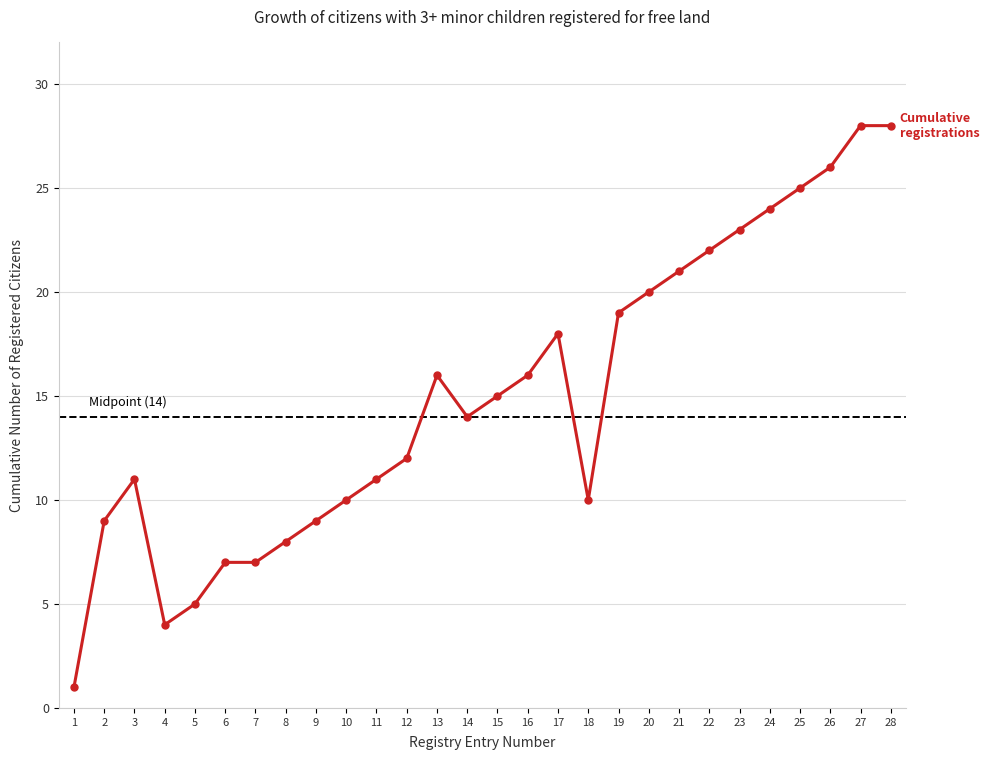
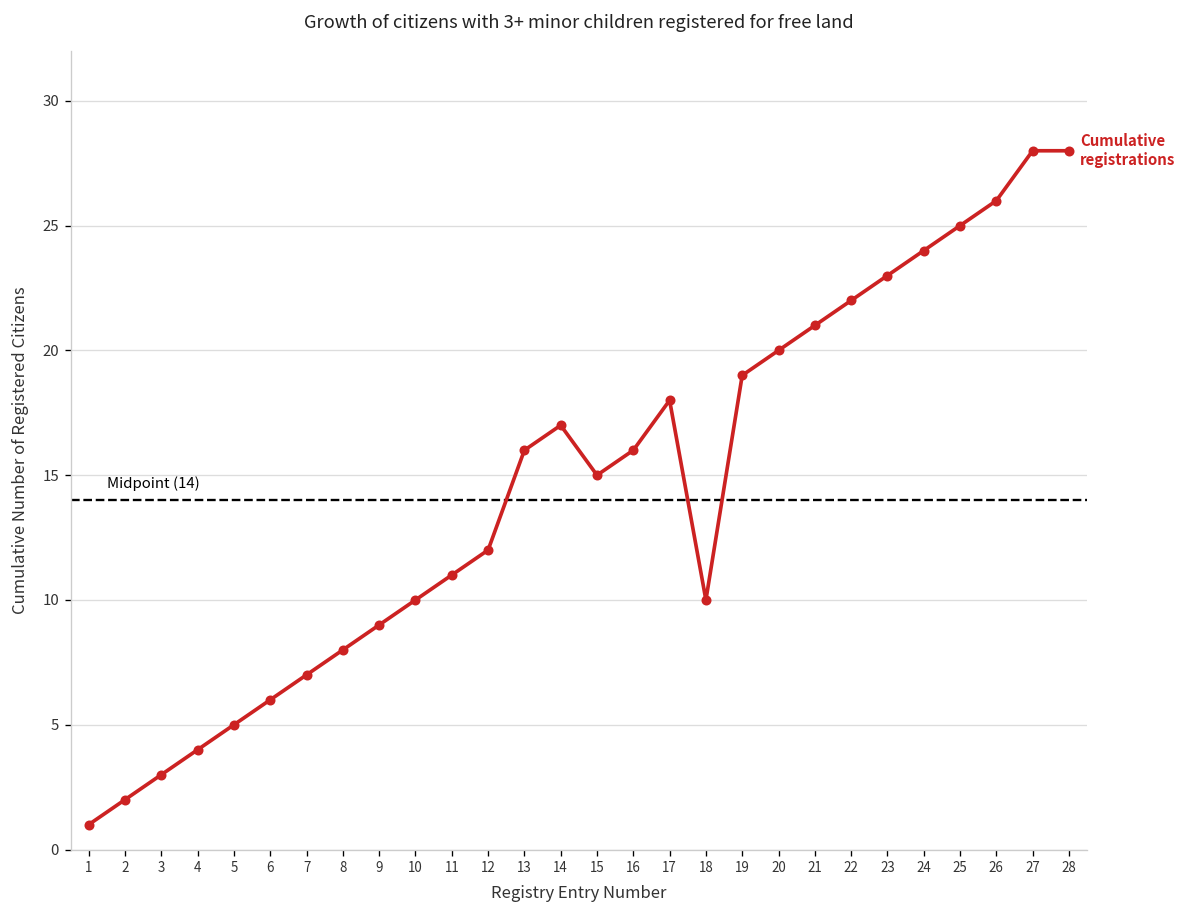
  {
    "1": 1,
-   "2": 9,
-   "3": 11,
+   "2": 2,
+   "3": 3,
    "4": 4,
    "5": 5,
-   "6": 7,
+   "6": 6,
    "7": 7,
    "8": 8,
    "9": 9,
    "10": 10,
    "11": 11,
    "12": 12,
    "13": 16,
-   "14": 14,
+   "14": 17,
    "15": 15,
    "16": 16,
    "17": 18,
    "18": 10,
    "19": 19,
    "20": 20,
    "21": 21,
    "22": 22,
    "23": 23,
    "24": 24,
    "25": 25,
    "26": 26,
    "27": 28,
    "28": 28
  }
